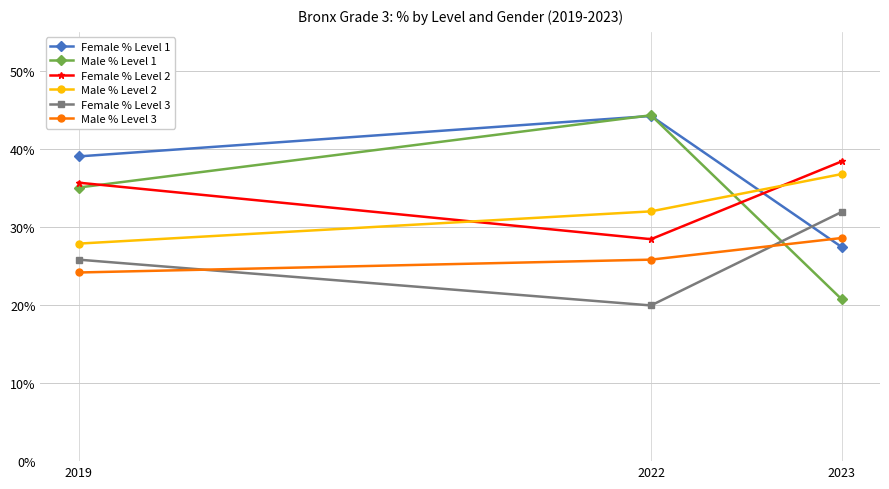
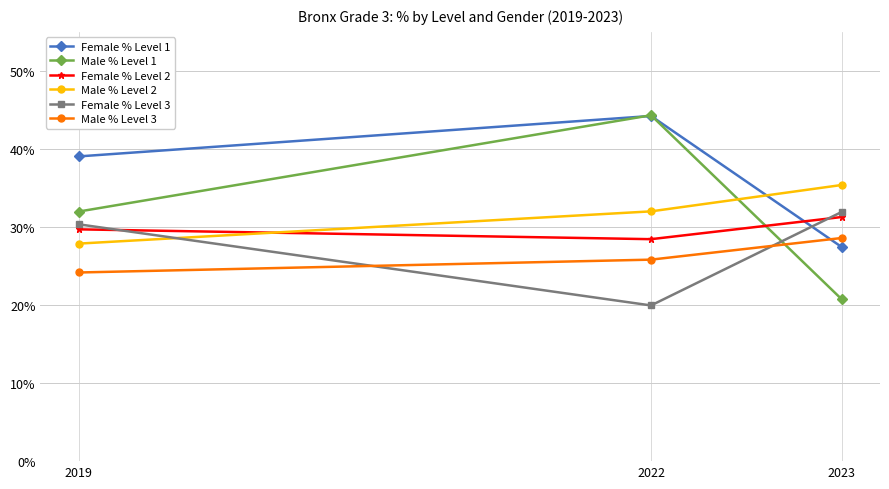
  {
    "Female % Level 1": {
      "2019": "39%",
      "2023": "27%"
    },
    "Male % Level 1": {
-     "2019": "35%",
+     "2019": "32%",
      "2023": "21%"
    },
    "Female % Level 2": {
-     "2019": "36%",
+     "2019": "30%",
      "2022": "28%",
-     "2023": "38%"
+     "2023": "31%"
    },
    "Male % Level 2": {
      "2019": "28%",
      "2022": "32%",
-     "2023": "37%"
+     "2023": "35%"
    },
    "Female % Level 3": {
-     "2019": "26%",
+     "2019": "30%",
      "2022": "20%",
      "2023": "32%"
    },
    "Male % Level 3": {
      "2019": "24%",
      "2022": "26%",
      "2023": "29%"
    }
  }
